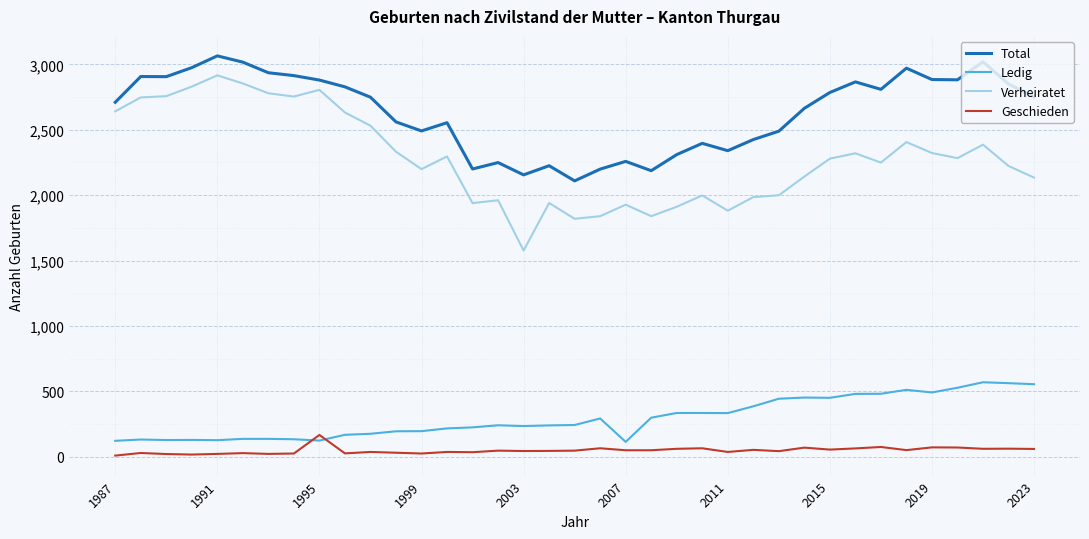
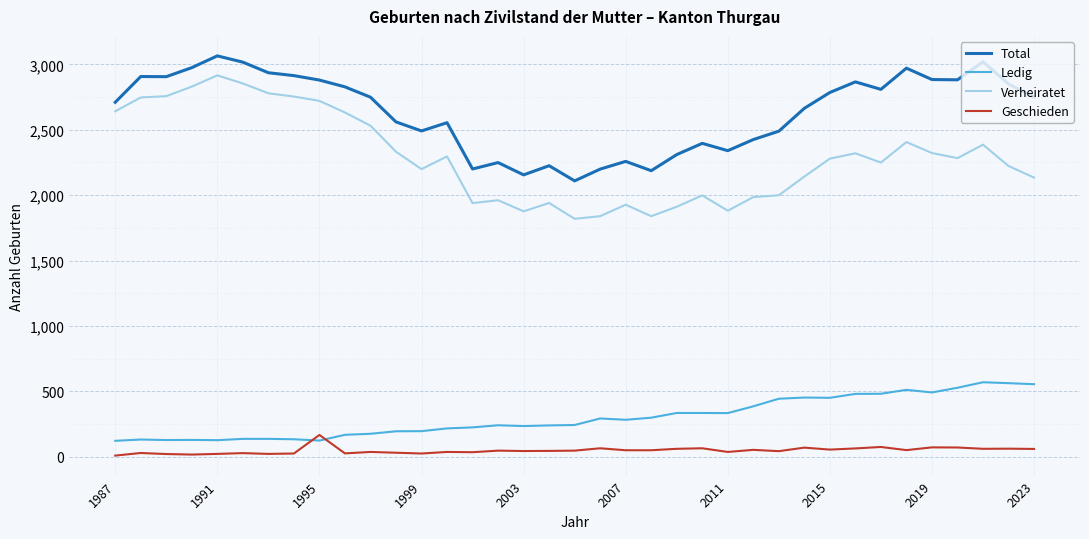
  {
    "Total": {
      "1987": "2,710",
      "1991": "3,070",
      "1995": "2,880",
      "1999": "2,490",
      "2003": "2,160",
      "2007": "2,260",
      "2011": "2,340",
      "2015": "2,790",
      "2019": "2,880"
    },
    "Ledig": {
      "1987": "120",
      "1991": "130",
      "1995": "120",
      "1999": "200",
      "2003": "230",
-     "2007": "110",
+     "2007": "280",
      "2011": "330",
      "2015": "450",
      "2019": "490",
      "2023": "550"
    },
    "Verheiratet": {
      "1987": "2,640",
      "1991": "2,920",
-     "1995": "2,810",
+     "1995": "2,720",
      "1999": "2,200",
-     "2003": "1,580",
+     "2003": "1,880",
      "2007": "1,930",
      "2011": "1,880",
      "2015": "2,280",
      "2019": "2,320",
      "2023": "2,130"
    },
    "Geschieden": {
      "1987": "10",
      "1991": "20",
      "1995": "170",
      "1999": "20",
      "2003": "40",
      "2007": "50",
      "2011": "40",
      "2015": "50",
      "2019": "70",
      "2023": "60"
    }
  }
